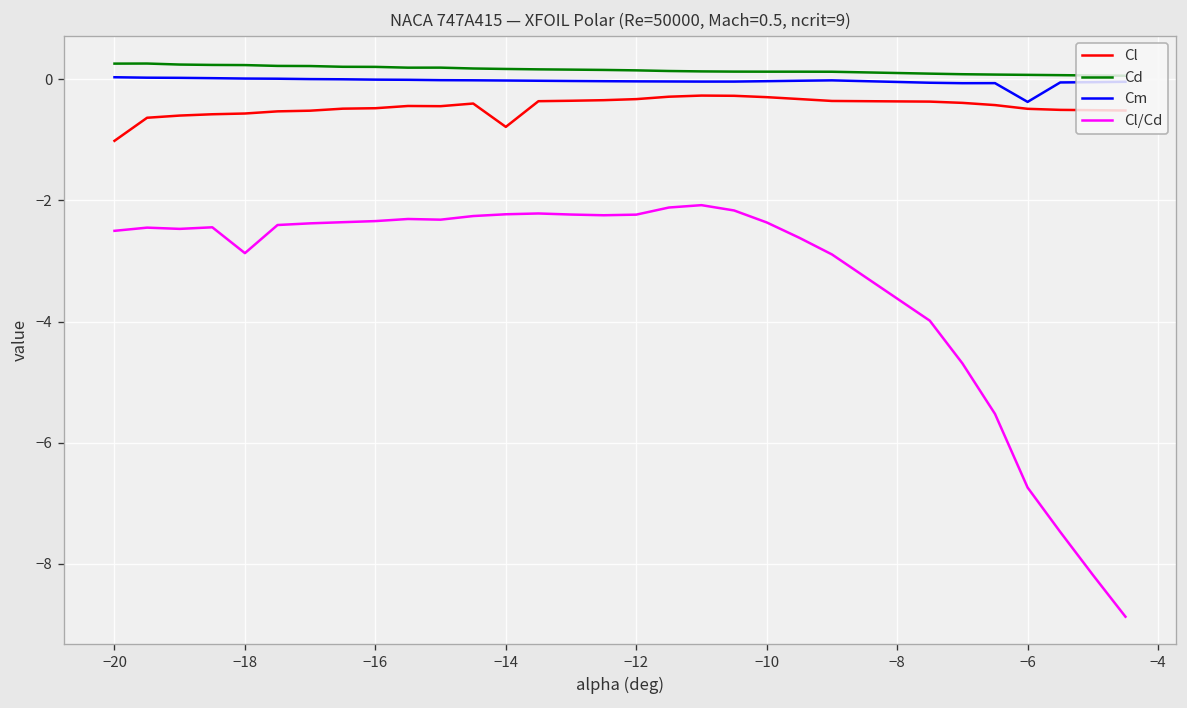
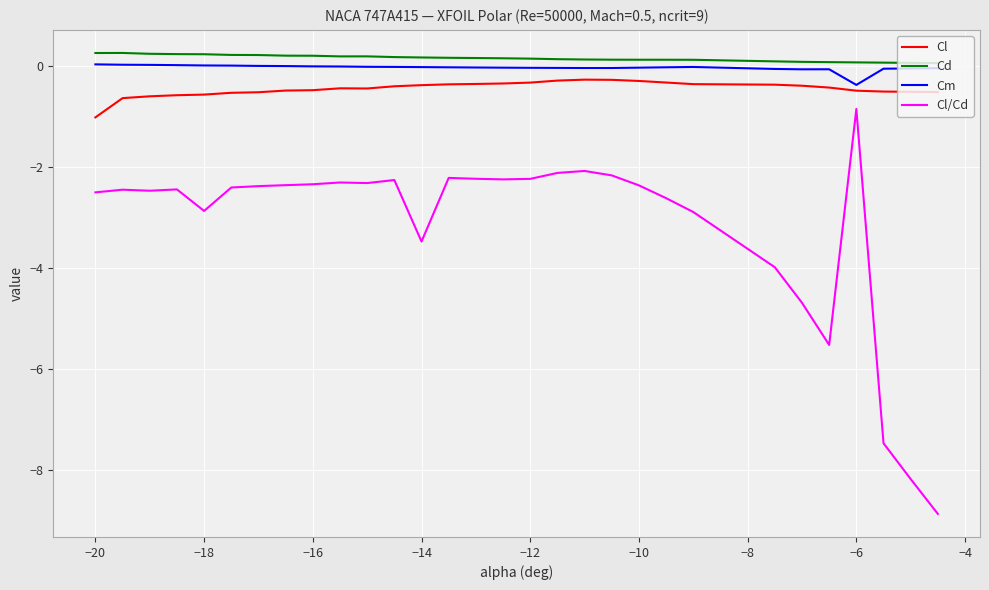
  {
    "Cl": {
      "−20": -1.0,
      "−18": -0.6,
      "−16": -0.5,
-     "−14": -0.8,
+     "−14": -0.4,
      "−12": -0.3,
      "−10": -0.3,
      "−6": -0.5
    },
    "Cd": {
      "−20": 0.3,
      "−18": 0.2,
      "−16": 0.2,
      "−14": 0.2,
      "−12": 0.1,
      "−10": 0.1,
      "−6": 0.1
    },
    "Cm": {
      "−20": 0.0,
      "−18": 0.0,
      "−16": 0.0,
      "−14": 0.0,
      "−12": 0.0,
      "−10": 0.0,
      "−6": -0.4
    },
    "Cl/Cd": {
      "−20": -2.5,
      "−18": -2.9,
      "−16": -2.3,
-     "−14": -2.2,
+     "−14": -3.5,
      "−12": -2.2,
      "−10": -2.4,
-     "−6": -6.7
+     "−6": -0.9
    }
  }
